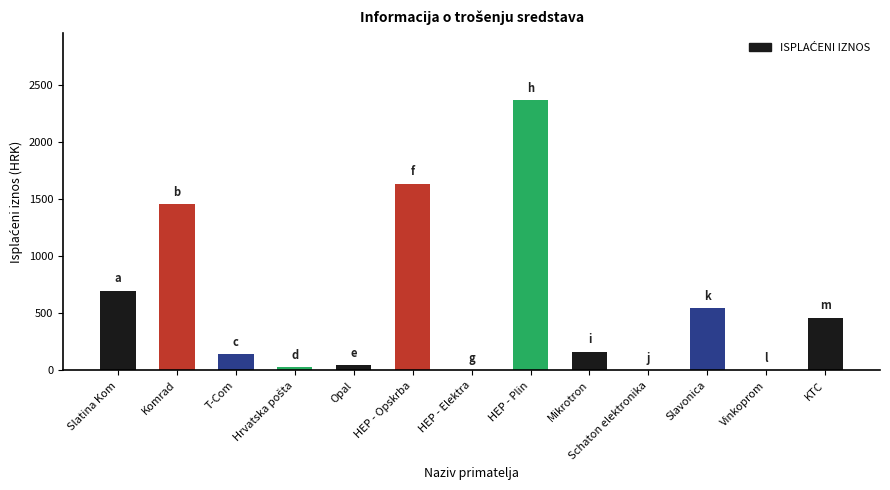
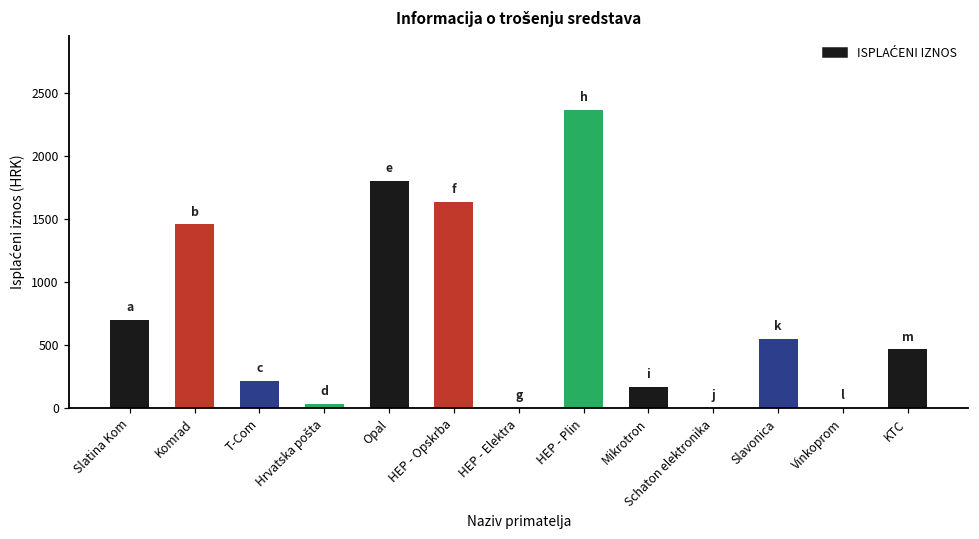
  {
    "Slatina Kom": 700,
    "Komrad": 1460,
-   "T-Com": 140,
+   "T-Com": 210,
    "Hrvatska pošta": 30,
-   "Opal": 40,
+   "Opal": 1800,
    "HEP - Opskrba": 1640,
    "HEP - Elektra": 0,
    "HEP - Plin": 2370,
    "Mikrotron": 170,
    "Schaton elektronika": 0,
    "Slavonica": 550,
    "Vinkoprom": 0,
    "KTC": 460
  }
